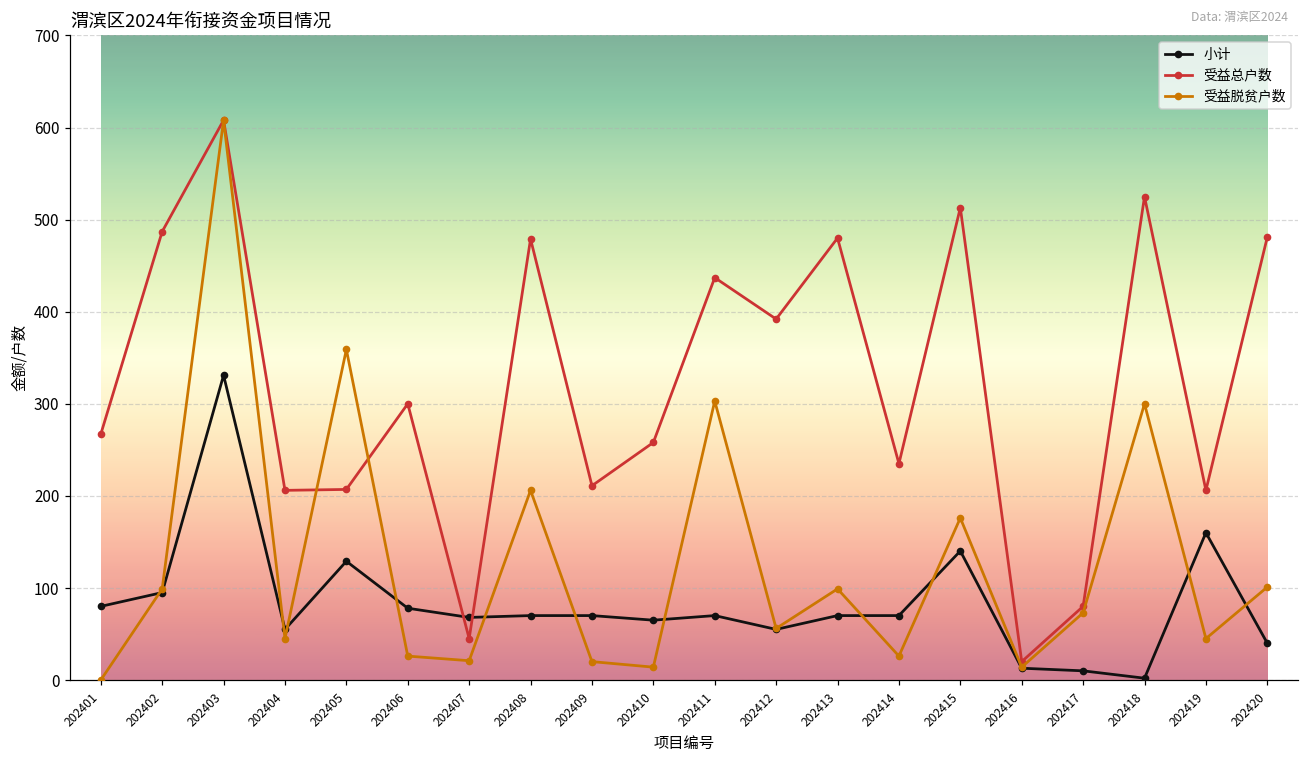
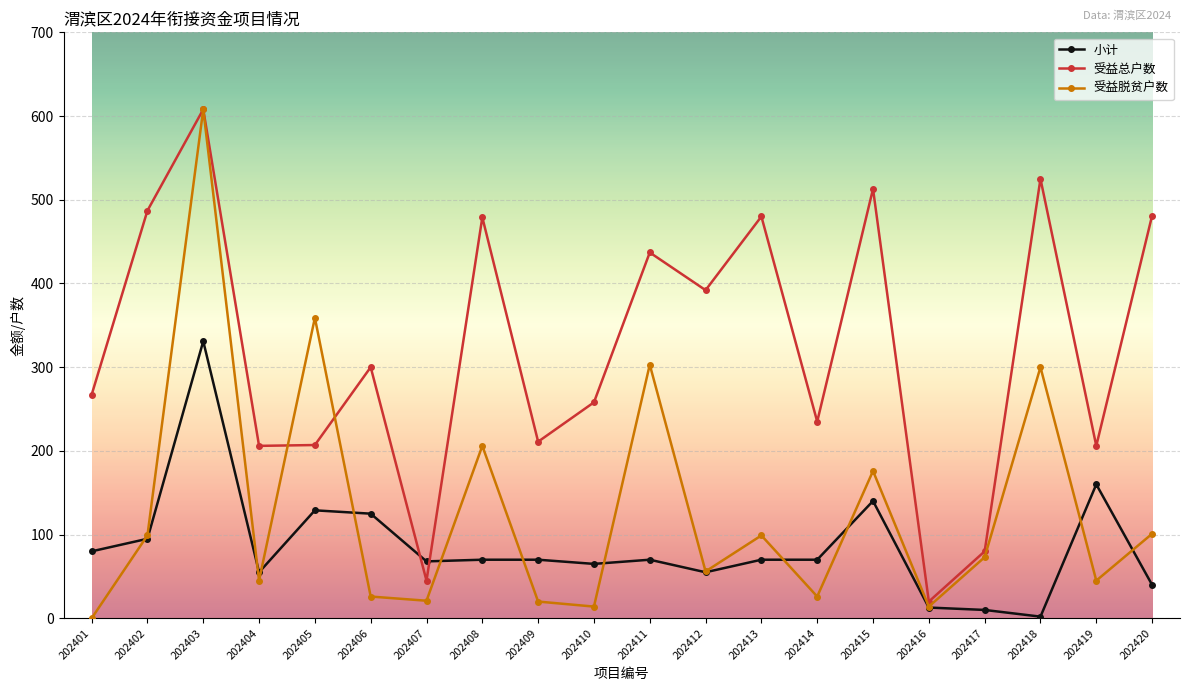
  {
    "小计": {
      "202401": 80,
      "202402": 100,
      "202403": 330,
      "202404": 60,
      "202405": 130,
-     "202406": 80,
+     "202406": 130,
      "202407": 70,
      "202408": 70,
      "202409": 70,
      "202410": 70,
      "202411": 70,
      "202413": 70,
      "202414": 70,
      "202415": 140,
      "202417": 10,
      "202418": 0,
      "202419": 160,
      "202420": 40
    },
    "受益总户数": {
      "202401": 270,
      "202402": 490,
      "202404": 210,
      "202405": 210,
      "202406": 300,
      "202407": 50,
      "202408": 480,
      "202409": 210,
      "202410": 260,
      "202411": 440,
      "202412": 390,
      "202413": 480,
      "202414": 240,
      "202415": 510,
      "202416": 20,
      "202417": 80,
      "202418": 530,
      "202419": 210,
      "202420": 480
    },
    "受益脱贫户数": {
      "202401": 0,
      "202402": 100,
      "202404": 50,
      "202405": 360,
      "202406": 30,
      "202407": 20,
      "202408": 210,
      "202409": 20,
      "202410": 10,
      "202411": 300,
      "202413": 100,
      "202414": 30,
      "202415": 180,
      "202417": 70,
      "202418": 300,
      "202419": 50,
      "202420": 100
    }
  }
